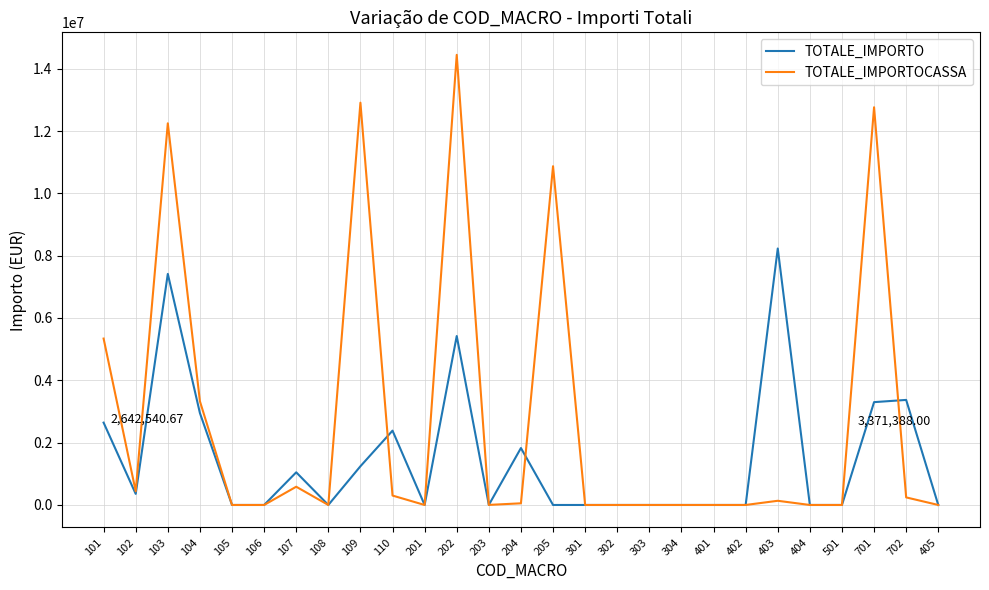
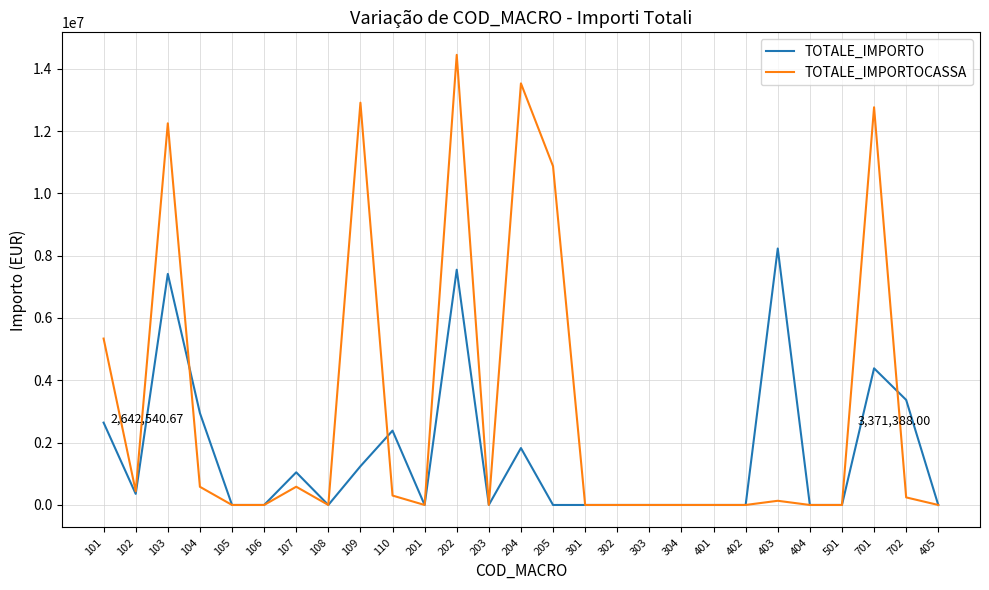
  {
    "TOTALE_IMPORTO": {
      "102": 400000,
      "103": 7400000,
      "104": 2900000,
      "107": 1000000,
      "109": 1200000,
      "110": 2400000,
-     "202": 5400000,
+     "202": 7500000,
      "204": 1800000,
      "205": 0,
      "403": 8200000,
-     "701": 3300000
+     "701": 4400000
    },
    "TOTALE_IMPORTOCASSA": {
      "101": 5300000,
      "102": 400000,
      "103": 12200000,
-     "104": 3300000,
+     "104": 600000,
      "107": 600000,
      "109": 12900000,
      "110": 300000,
      "202": 14400000,
-     "204": 100000,
+     "204": 13500000,
      "205": 10900000,
      "403": 100000,
      "701": 12800000,
      "702": 200000
    }
  }
